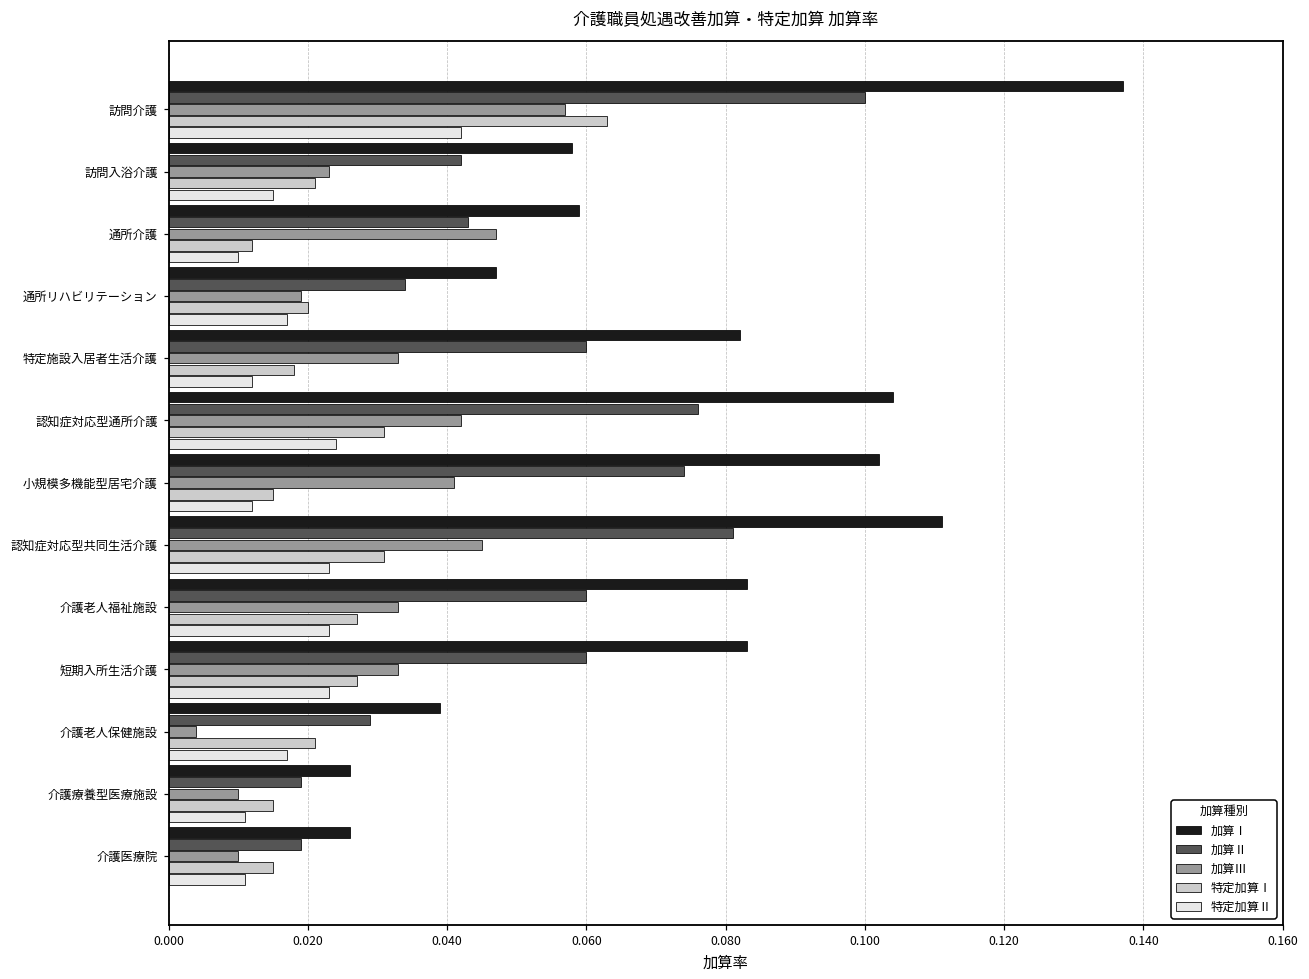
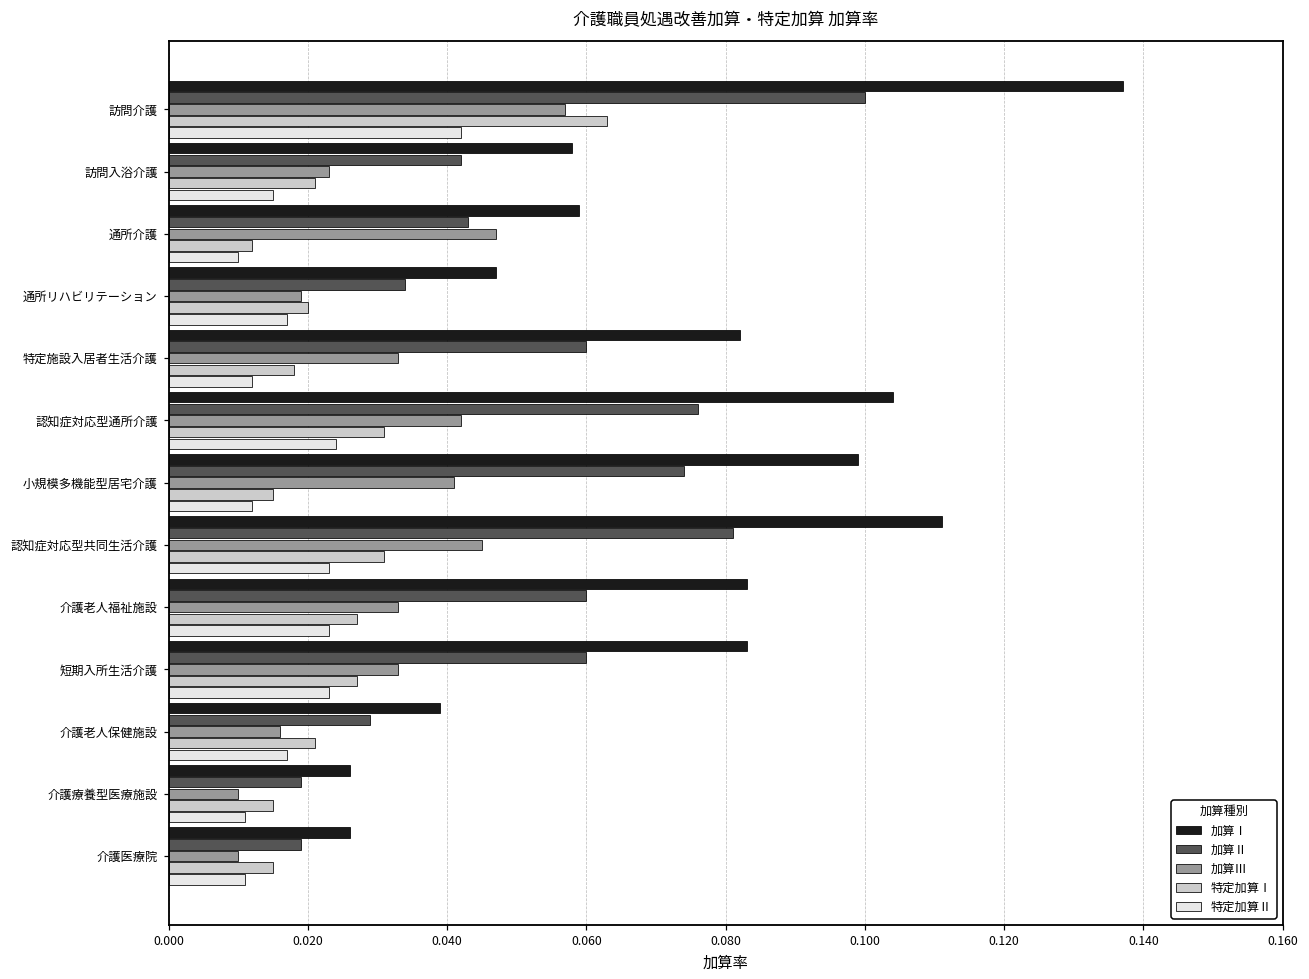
  {
    "加算Ⅰ": {
      "訪問介護": 0.137,
      "訪問入浴介護": 0.058,
      "通所介護": 0.059,
      "通所リハビリテーション": 0.047,
      "特定施設入居者生活介護": 0.082,
      "認知症対応型通所介護": 0.104,
-     "小規模多機能型居宅介護": 0.102,
+     "小規模多機能型居宅介護": 0.099,
      "認知症対応型共同生活介護": 0.111,
      "介護老人福祉施設": 0.083,
      "短期入所生活介護": 0.083,
      "介護老人保健施設": 0.039,
      "介護療養型医療施設": 0.026,
      "介護医療院": 0.026
    },
    "加算Ⅱ": {
      "訪問介護": 0.100,
      "訪問入浴介護": 0.042,
      "通所介護": 0.043,
      "通所リハビリテーション": 0.034,
      "特定施設入居者生活介護": 0.060,
      "認知症対応型通所介護": 0.076,
      "小規模多機能型居宅介護": 0.074,
      "認知症対応型共同生活介護": 0.081,
      "介護老人福祉施設": 0.060,
      "短期入所生活介護": 0.060,
      "介護老人保健施設": 0.029,
      "介護療養型医療施設": 0.019,
      "介護医療院": 0.019
    },
    "加算Ⅲ": {
      "訪問介護": 0.057,
      "訪問入浴介護": 0.023,
      "通所介護": 0.047,
      "通所リハビリテーション": 0.019,
      "特定施設入居者生活介護": 0.033,
      "認知症対応型通所介護": 0.042,
      "小規模多機能型居宅介護": 0.041,
      "認知症対応型共同生活介護": 0.045,
      "介護老人福祉施設": 0.033,
      "短期入所生活介護": 0.033,
-     "介護老人保健施設": 0.004,
+     "介護老人保健施設": 0.016,
      "介護療養型医療施設": 0.010,
      "介護医療院": 0.010
    }
  }
